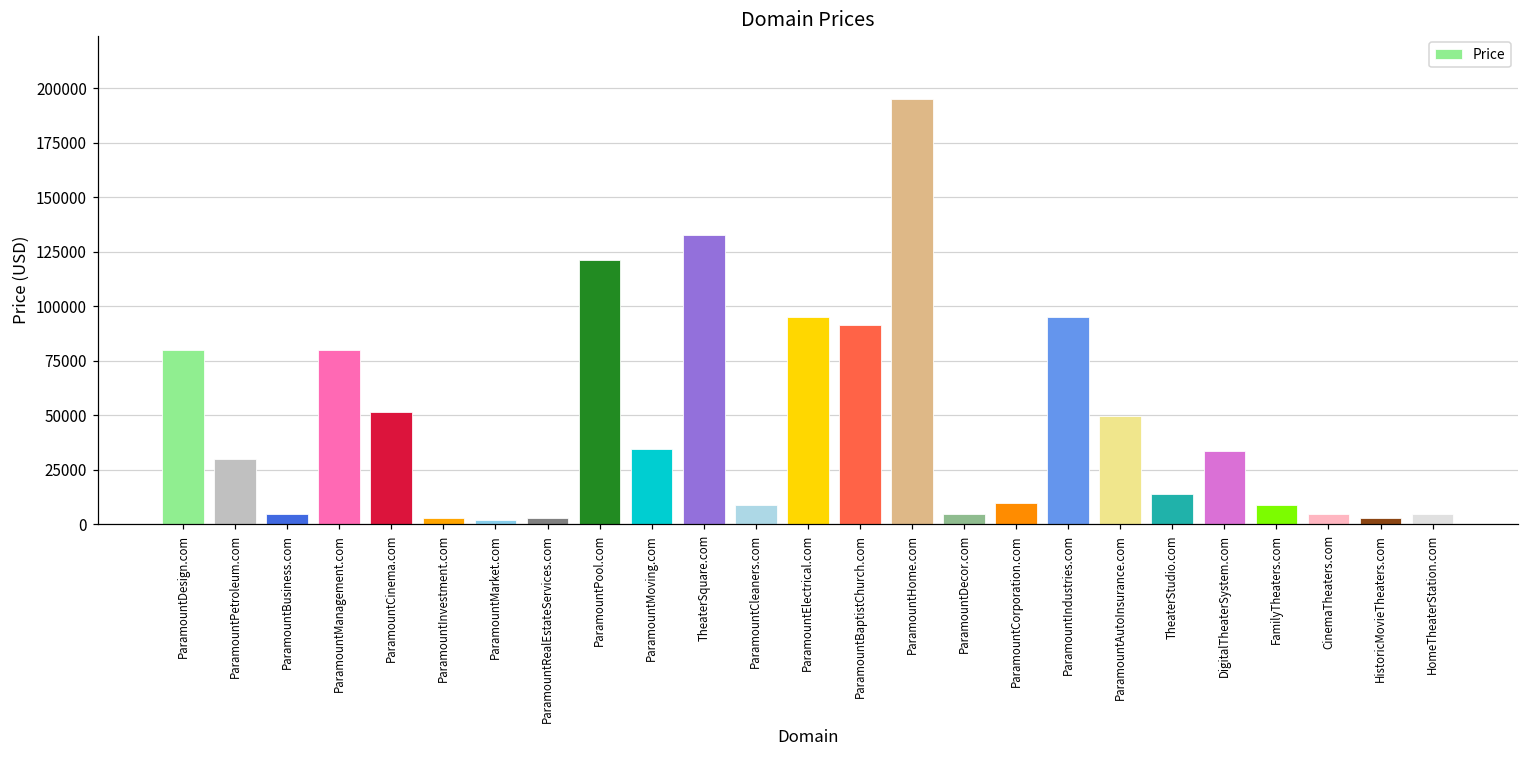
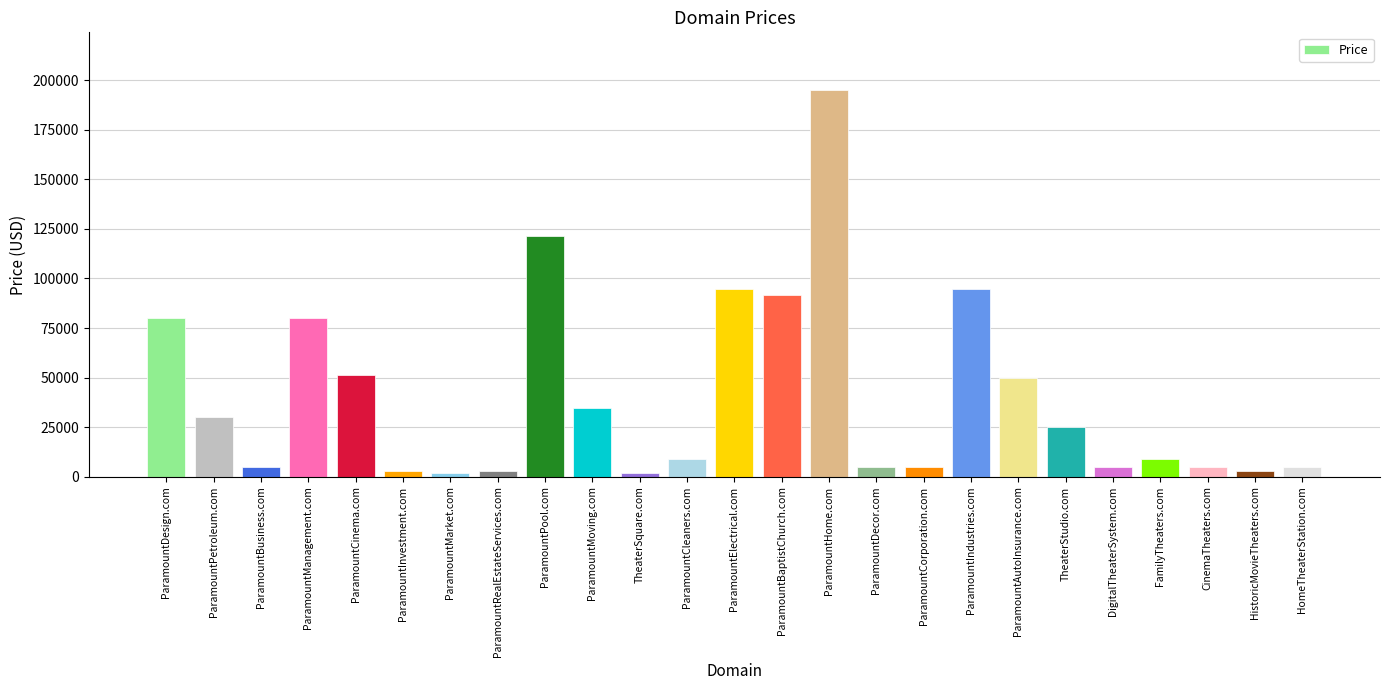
  {
    "ParamountDesign.com": 80000,
    "ParamountPetroleum.com": 30000,
    "ParamountBusiness.com": 5000,
    "ParamountManagement.com": 80000,
    "ParamountCinema.com": 51000,
    "ParamountInvestment.com": 3000,
    "ParamountMarket.com": 2000,
    "ParamountRealEstateServices.com": 3000,
    "ParamountPool.com": 121000,
    "ParamountMoving.com": 35000,
-   "TheaterSquare.com": 133000,
+   "TheaterSquare.com": 2000,
    "ParamountCleaners.com": 9000,
    "ParamountElectrical.com": 95000,
    "ParamountBaptistChurch.com": 91000,
    "ParamountHome.com": 195000,
    "ParamountDecor.com": 5000,
-   "ParamountCorporation.com": 10000,
+   "ParamountCorporation.com": 5000,
    "ParamountIndustries.com": 95000,
    "ParamountAutoInsurance.com": 50000,
-   "TheaterStudio.com": 14000,
-   "DigitalTheaterSystem.com": 34000,
+   "TheaterStudio.com": 25000,
+   "DigitalTheaterSystem.com": 5000,
    "FamilyTheaters.com": 9000,
    "CinemaTheaters.com": 5000,
    "HistoricMovieTheaters.com": 3000,
    "HomeTheaterStation.com": 5000
  }
